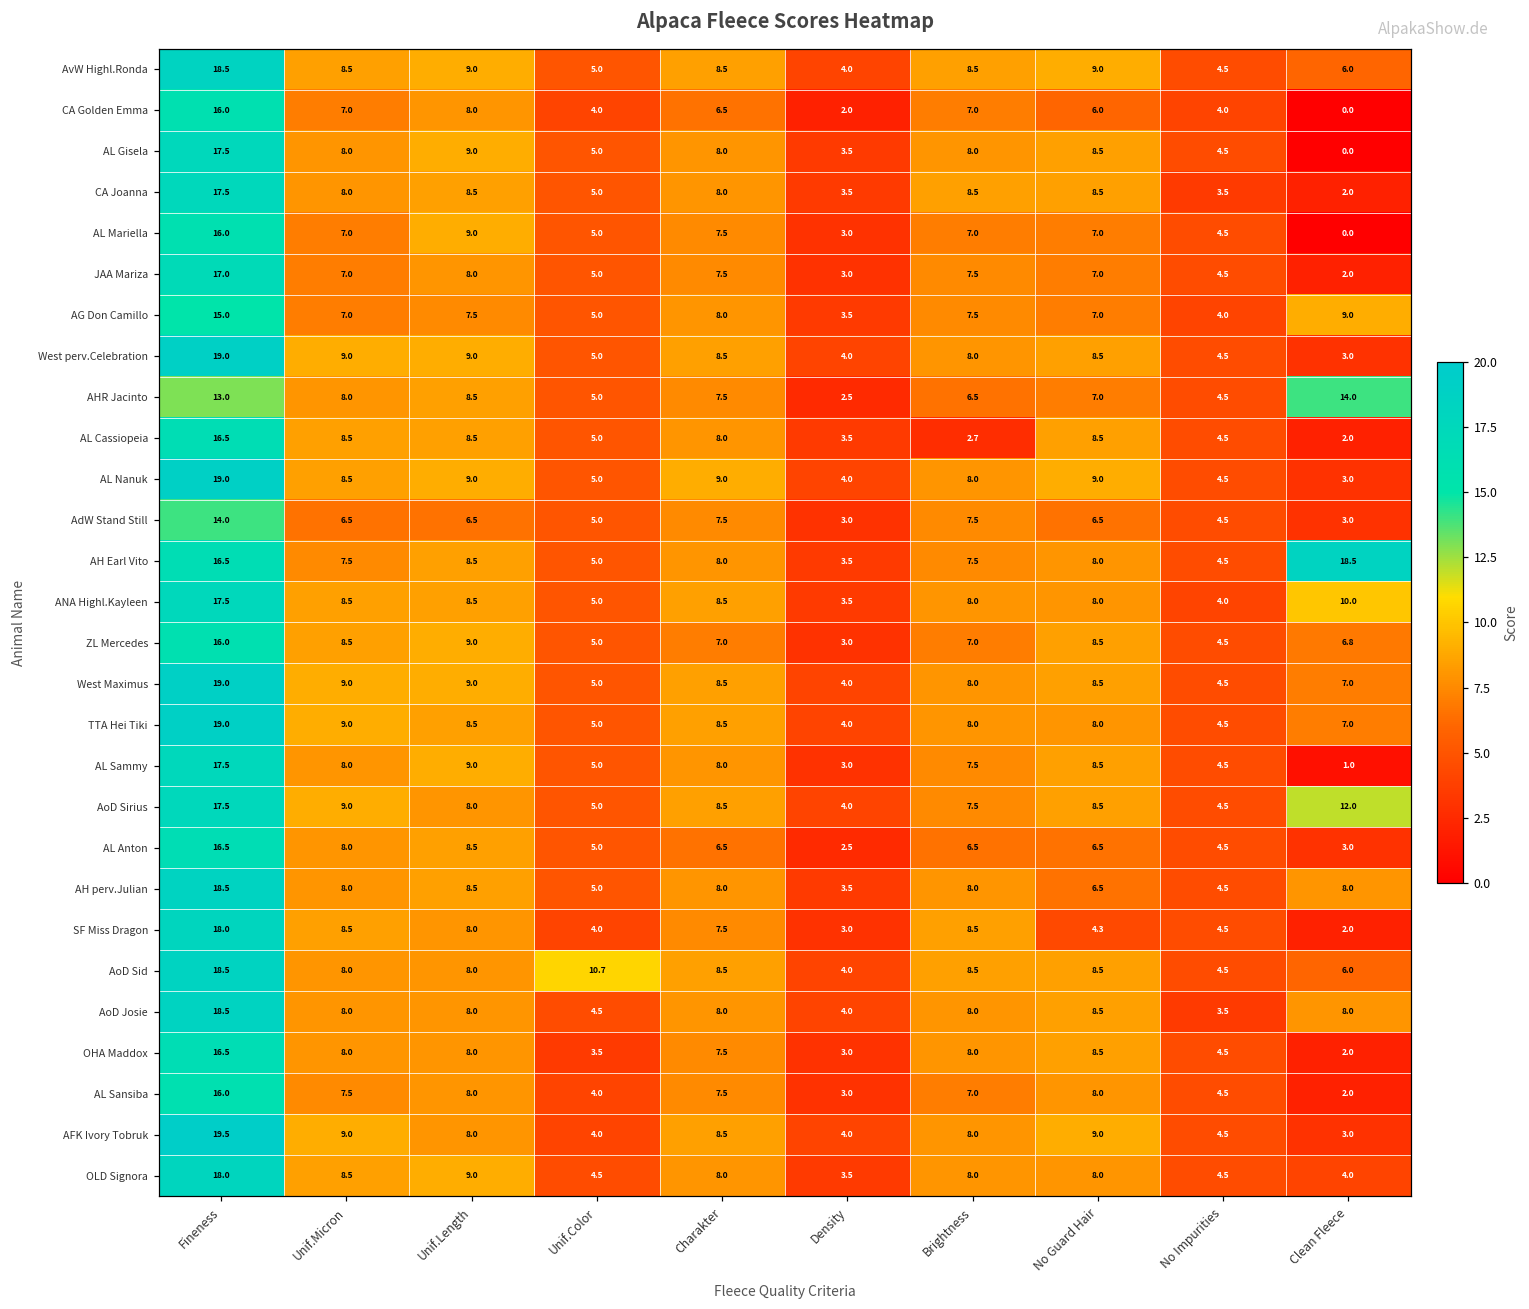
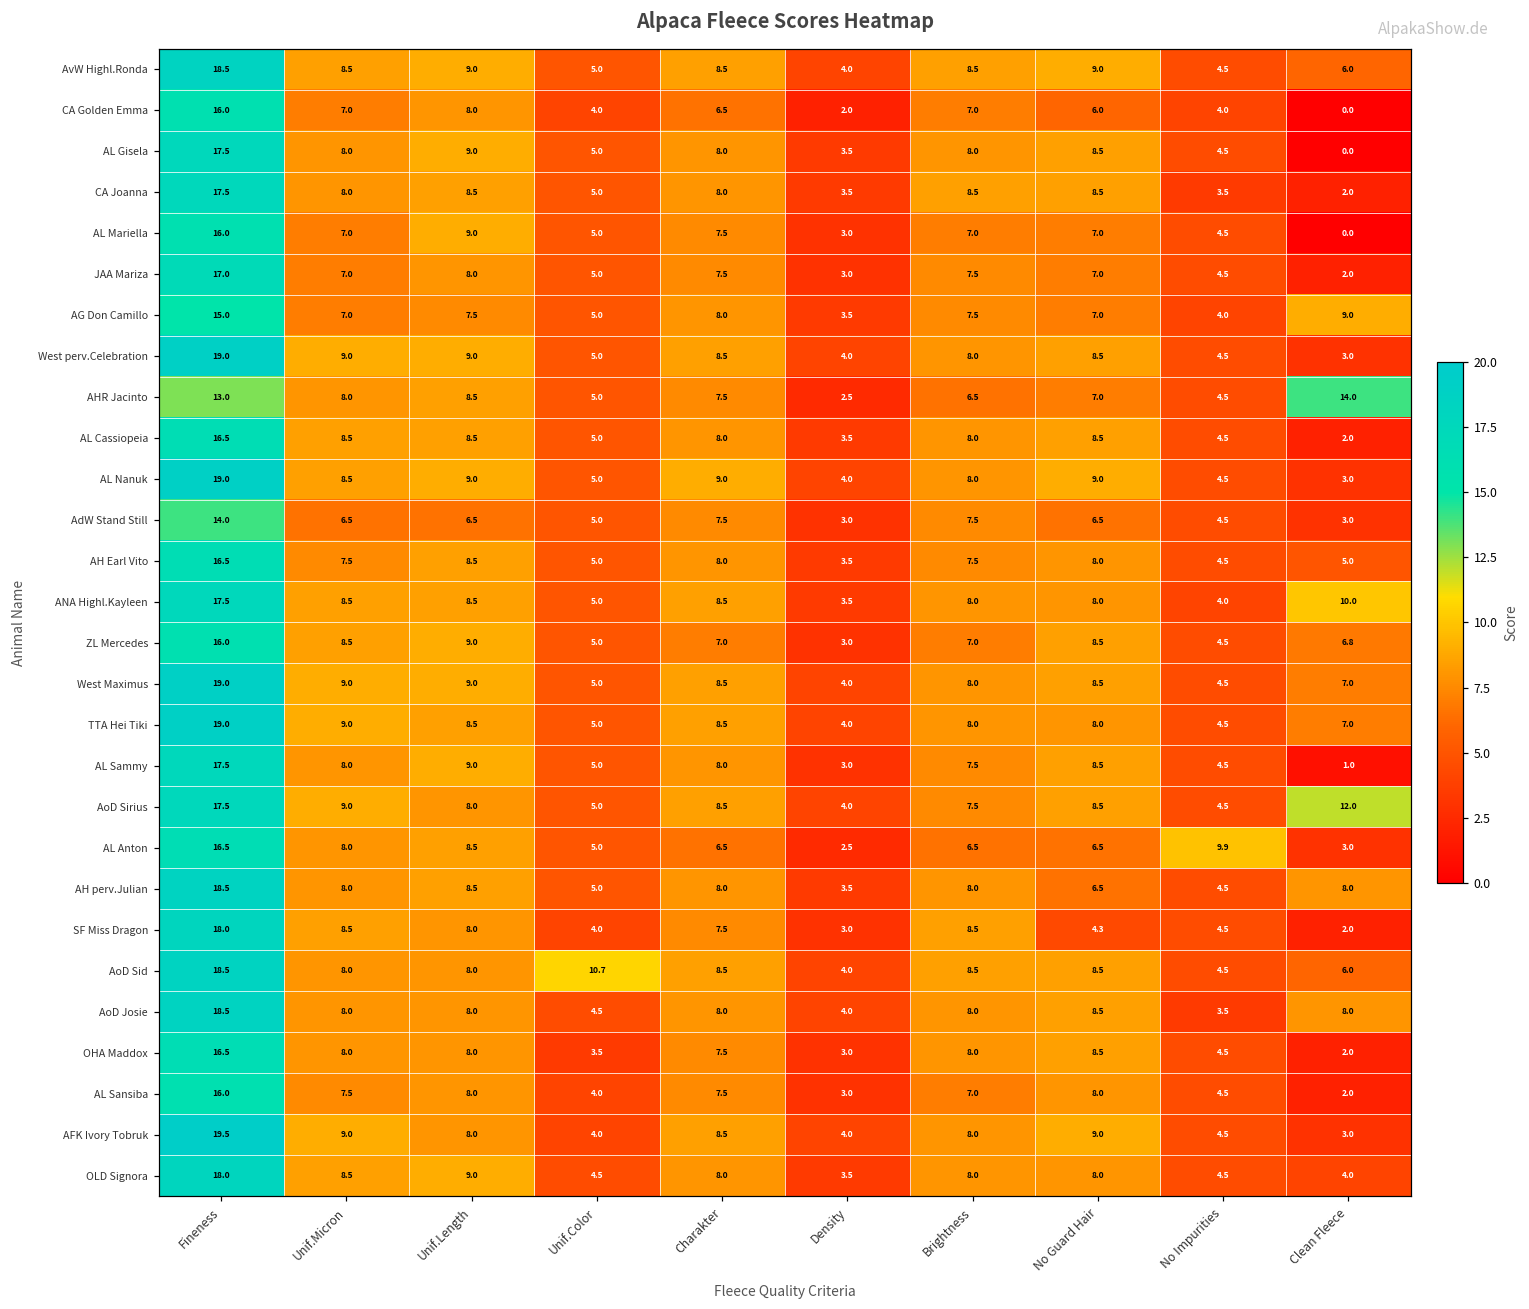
  {
    "AL Cassiopeia": {
      "Fineness": 16.5,
      "Unif.Micron": 8.5,
      "Unif.Length": 8.5,
      "Unif.Color": 5.0,
      "Charakter": 8.0,
      "Density": 3.5,
-     "Brightness": 2.7,
+     "Brightness": 8.0,
      "No Guard Hair": 8.5,
      "No Impurities": 4.5,
      "Clean Fleece": 2.0
    },
    "AH Earl Vito": {
      "Fineness": 16.5,
      "Unif.Micron": 7.5,
      "Unif.Length": 8.5,
      "Unif.Color": 5.0,
      "Charakter": 8.0,
      "Density": 3.5,
      "Brightness": 7.5,
      "No Guard Hair": 8.0,
      "No Impurities": 4.5,
-     "Clean Fleece": 18.5
+     "Clean Fleece": 5.0
    },
    "AL Anton": {
      "Fineness": 16.5,
      "Unif.Micron": 8.0,
      "Unif.Length": 8.5,
      "Unif.Color": 5.0,
      "Charakter": 6.5,
      "Density": 2.5,
      "Brightness": 6.5,
      "No Guard Hair": 6.5,
-     "No Impurities": 4.5,
+     "No Impurities": 9.9,
      "Clean Fleece": 3.0
    }
  }
